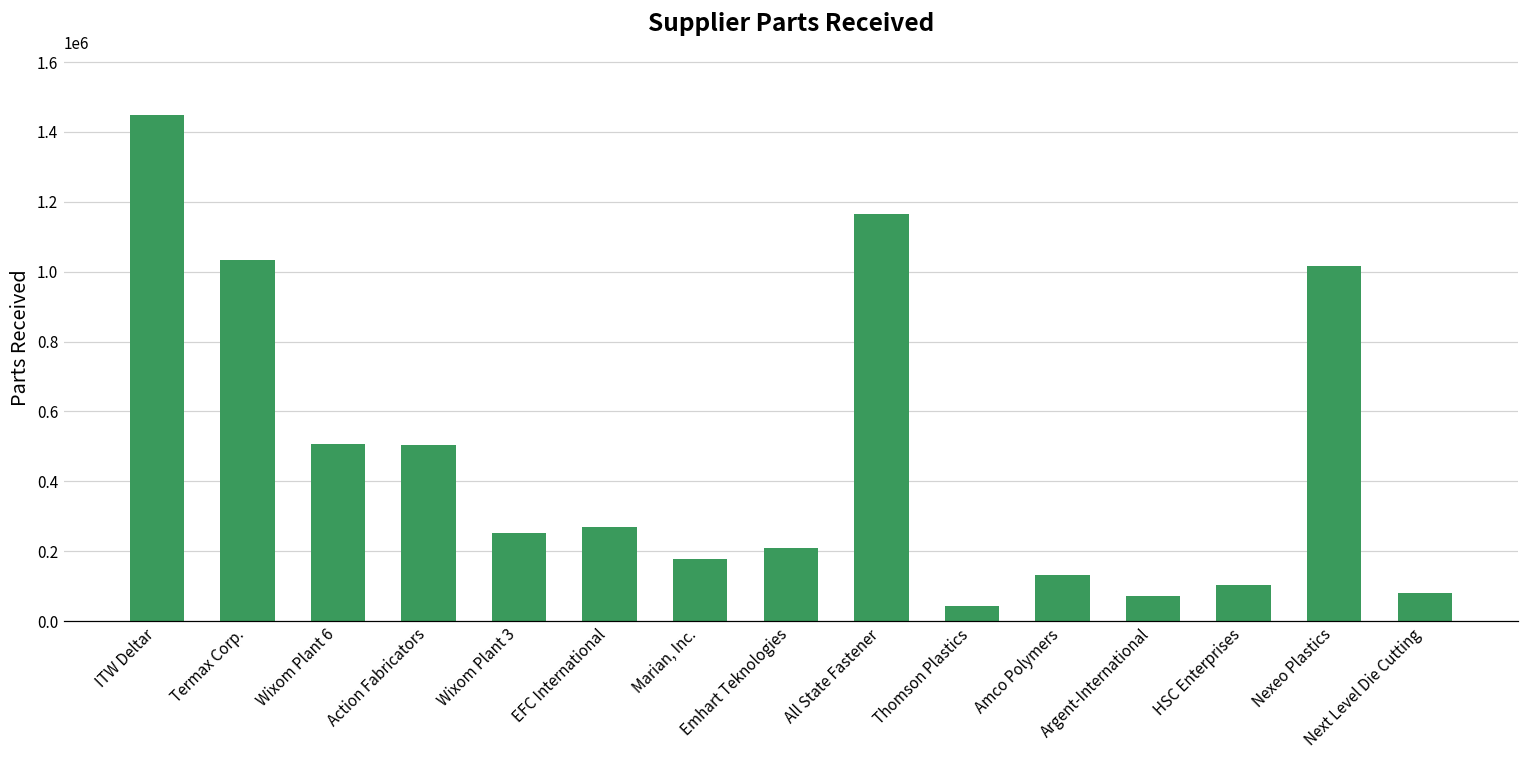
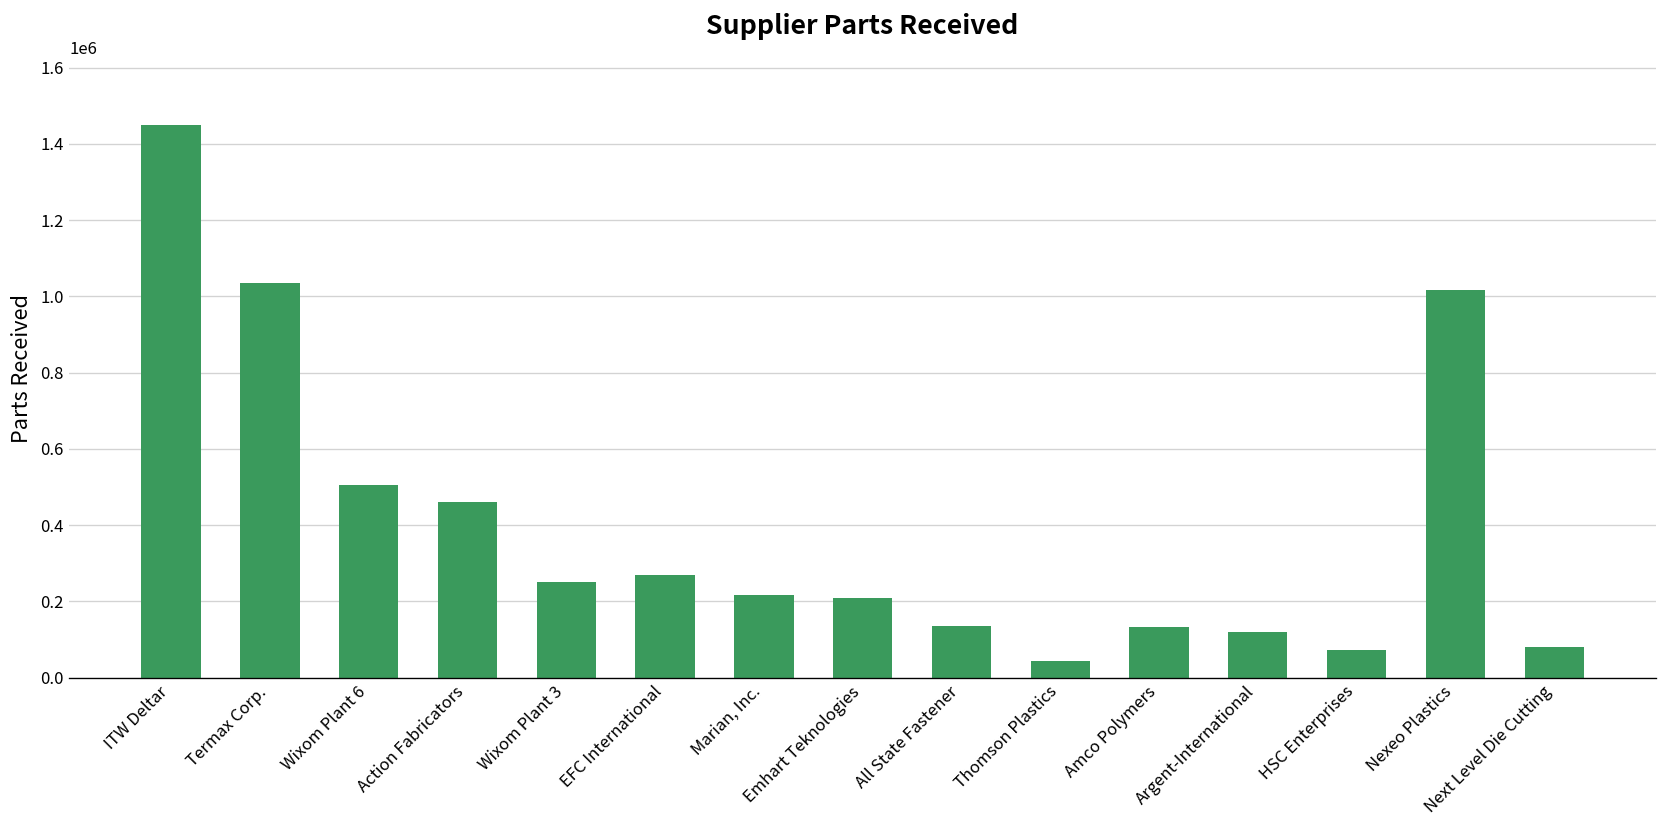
  {
    "ITW Deltar": 1450000,
    "Termax Corp.": 1030000,
    "Wixom Plant 6": 510000,
-   "Action Fabricators": 500000,
+   "Action Fabricators": 460000,
    "Wixom Plant 3": 250000,
    "EFC International": 270000,
-   "Marian, Inc.": 180000,
+   "Marian, Inc.": 220000,
    "Emhart Teknologies": 210000,
-   "All State Fastener": 1160000,
+   "All State Fastener": 140000,
    "Thomson Plastics": 40000,
    "Amco Polymers": 130000,
-   "Argent-International": 70000,
-   "HSC Enterprises": 100000,
+   "Argent-International": 120000,
+   "HSC Enterprises": 70000,
    "Nexeo Plastics": 1020000,
    "Next Level Die Cutting": 80000
  }
